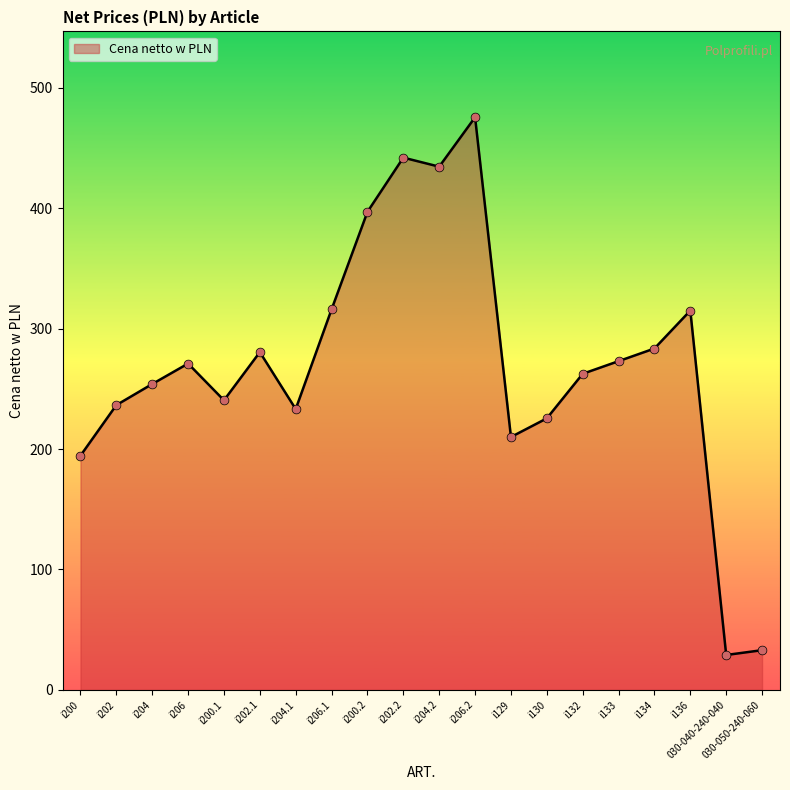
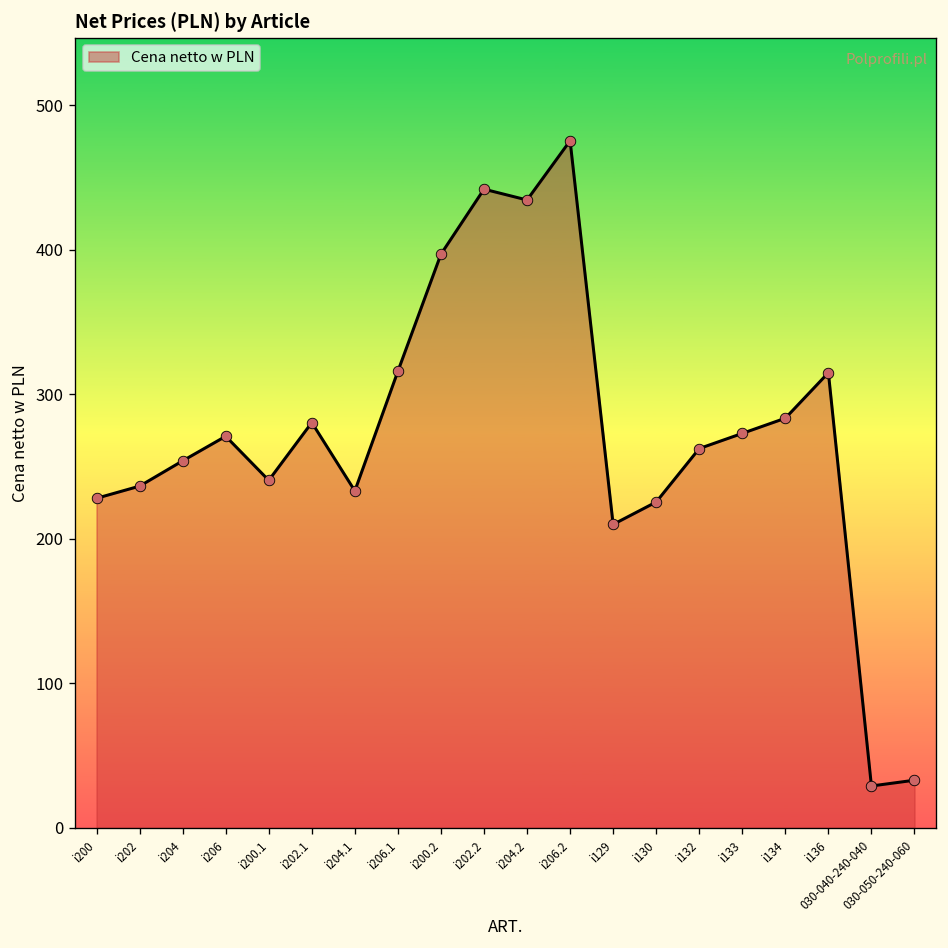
  {
-   "i200": 195,
+   "i200": 228,
    "i202": 237,
    "i204": 254,
    "i206": 271,
    "i200.1": 241,
    "i202.1": 281,
    "i204.1": 233,
    "i206.1": 316,
    "i200.2": 397,
    "i202.2": 442,
    "i204.2": 435,
    "i206.2": 476,
    "i129": 210,
    "i130": 226,
    "i132": 263,
    "i133": 273,
    "i134": 284,
    "i136": 315,
    "030-040-240-040": 29,
    "030-050-240-060": 33
  }
